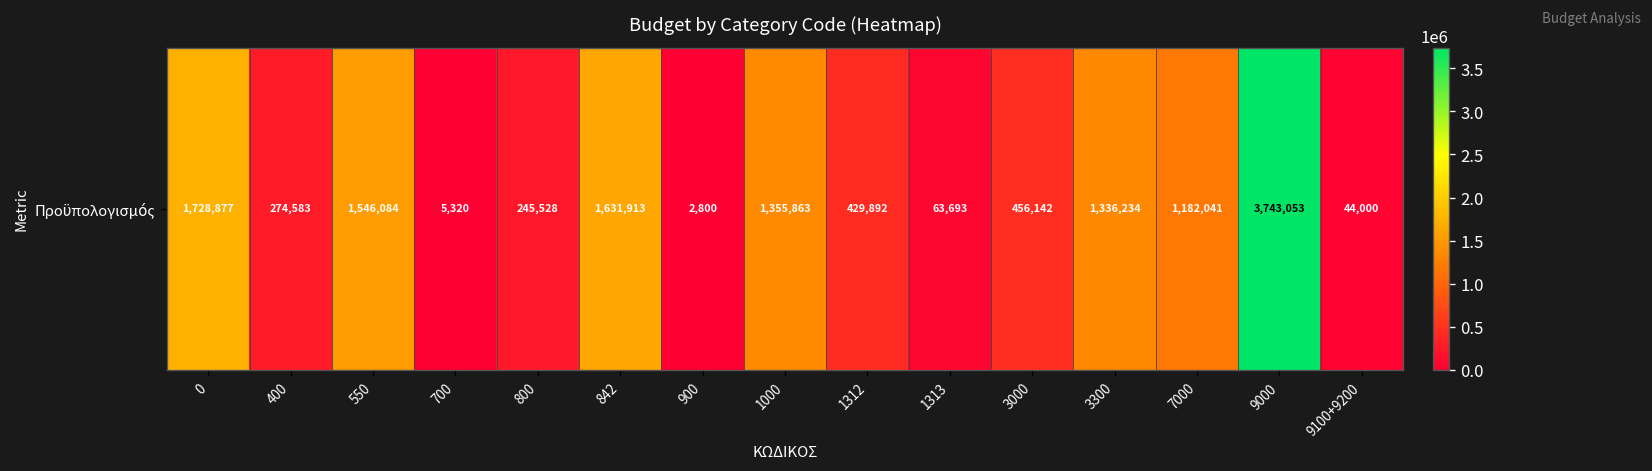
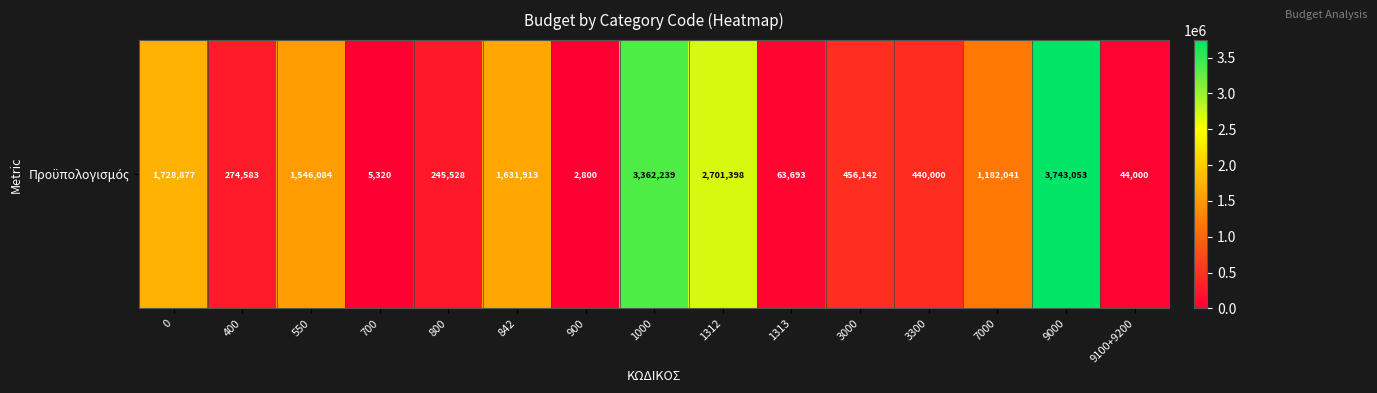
  {
    "Προϋπολογισμός": {
      "0": "1,728,877",
      "400": "274,583",
      "550": "1,546,084",
      "700": "5,320",
      "800": "245,528",
      "842": "1,631,913",
      "900": "2,800",
-     "1000": "1,355,863",
-     "1312": "429,892",
+     "1000": "3,362,239",
+     "1312": "2,701,398",
      "1313": "63,693",
      "3000": "456,142",
-     "3300": "1,336,234",
+     "3300": "440,000",
      "7000": "1,182,041",
      "9000": "3,743,053",
      "9100+9200": "44,000"
    }
  }
